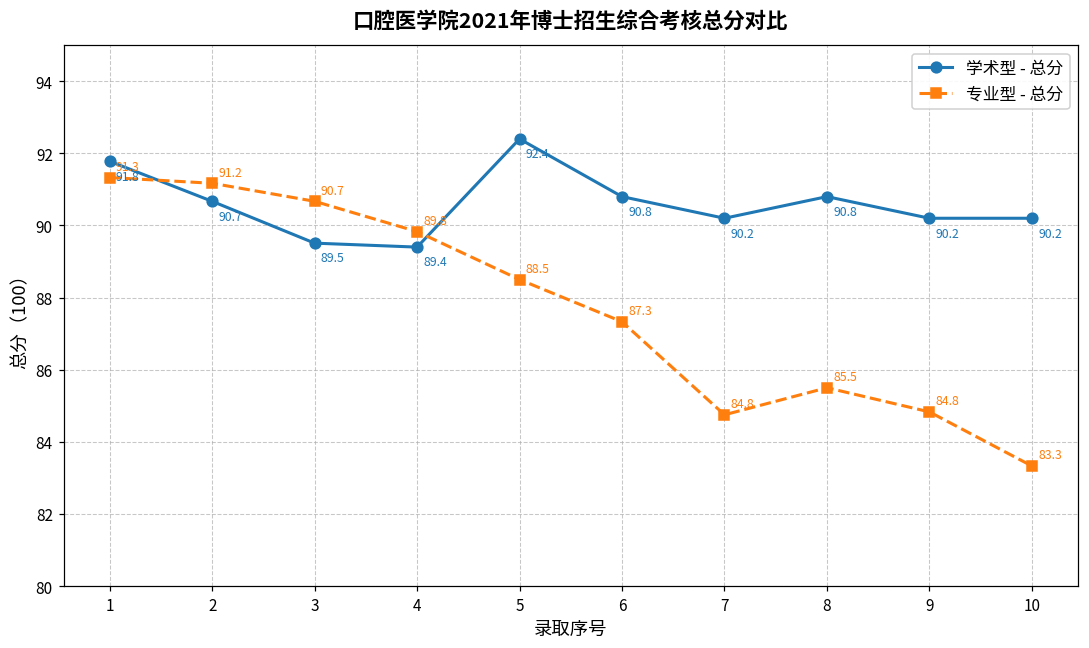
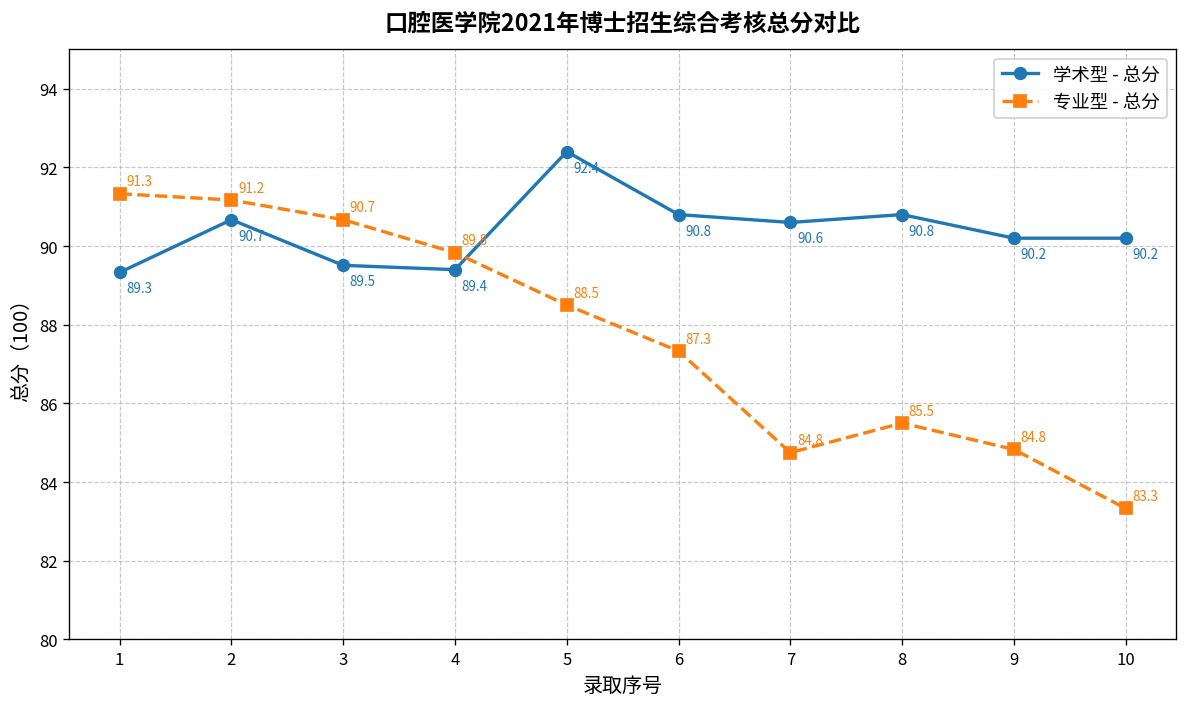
  {
    "学术型 - 总分": {
-     "1": 91.8,
+     "1": 89.3,
      "2": 90.7,
      "3": 89.5,
      "4": 89.4,
      "5": 92.4,
      "6": 90.8,
-     "7": 90.2,
+     "7": 90.6,
      "8": 90.8,
      "9": 90.2,
      "10": 90.2
    },
    "专业型 - 总分": {
      "1": 91.3,
      "2": 91.2,
      "3": 90.7,
      "4": 89.8,
      "5": 88.5,
      "6": 87.3,
      "7": 84.8,
      "8": 85.5,
      "9": 84.8,
      "10": 83.3
    }
  }
